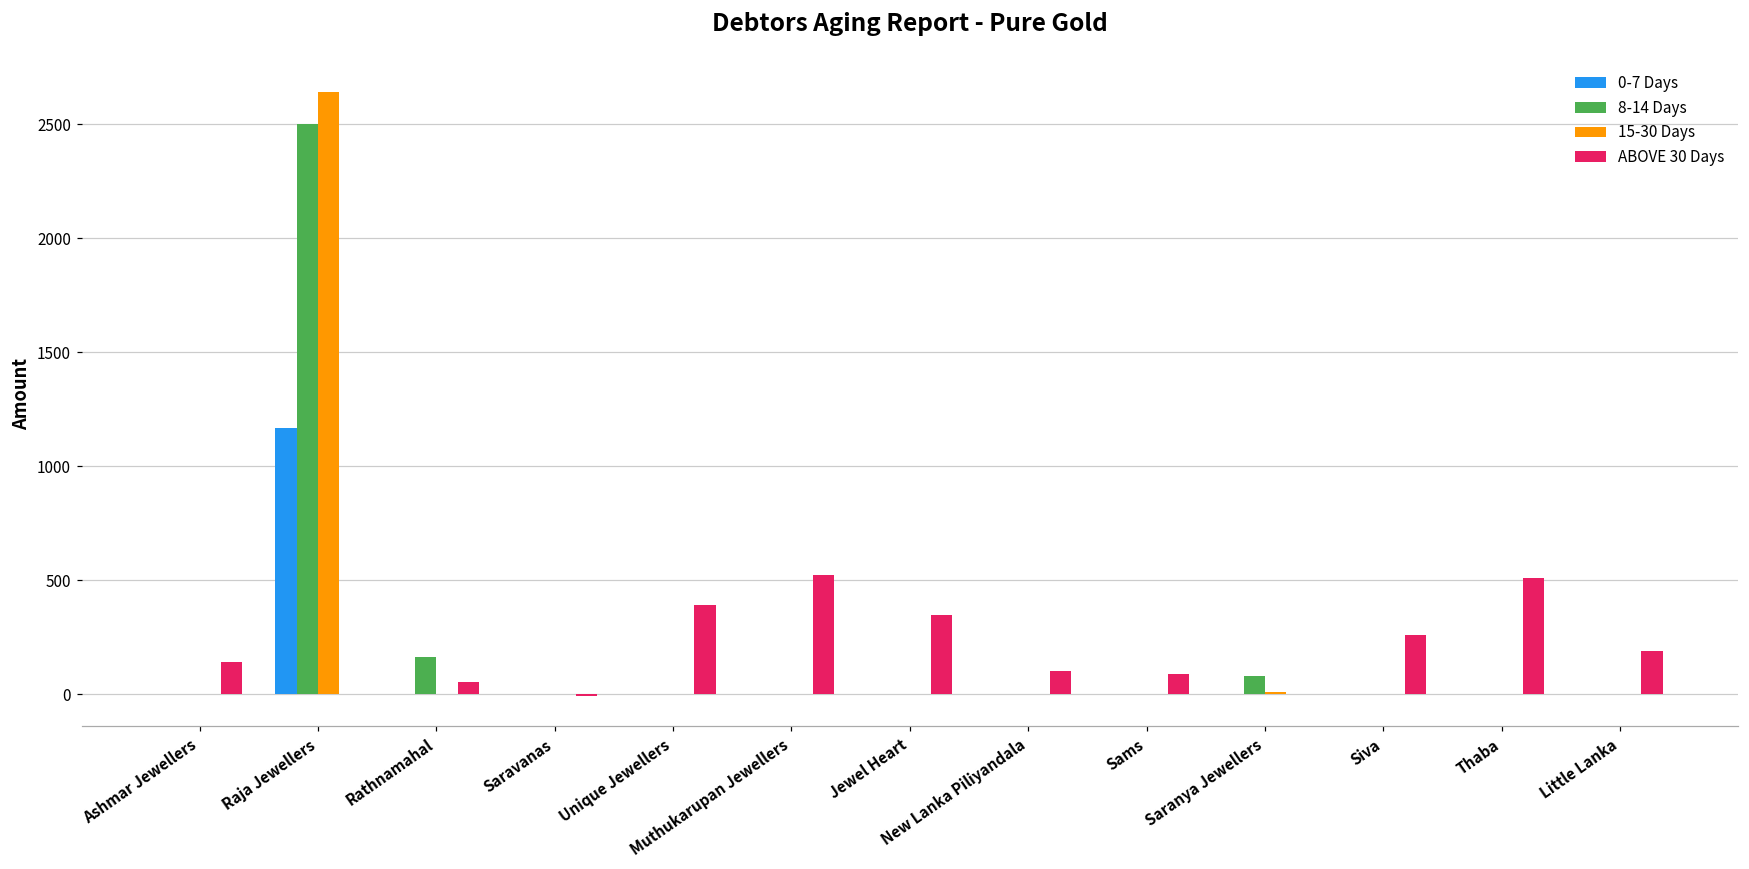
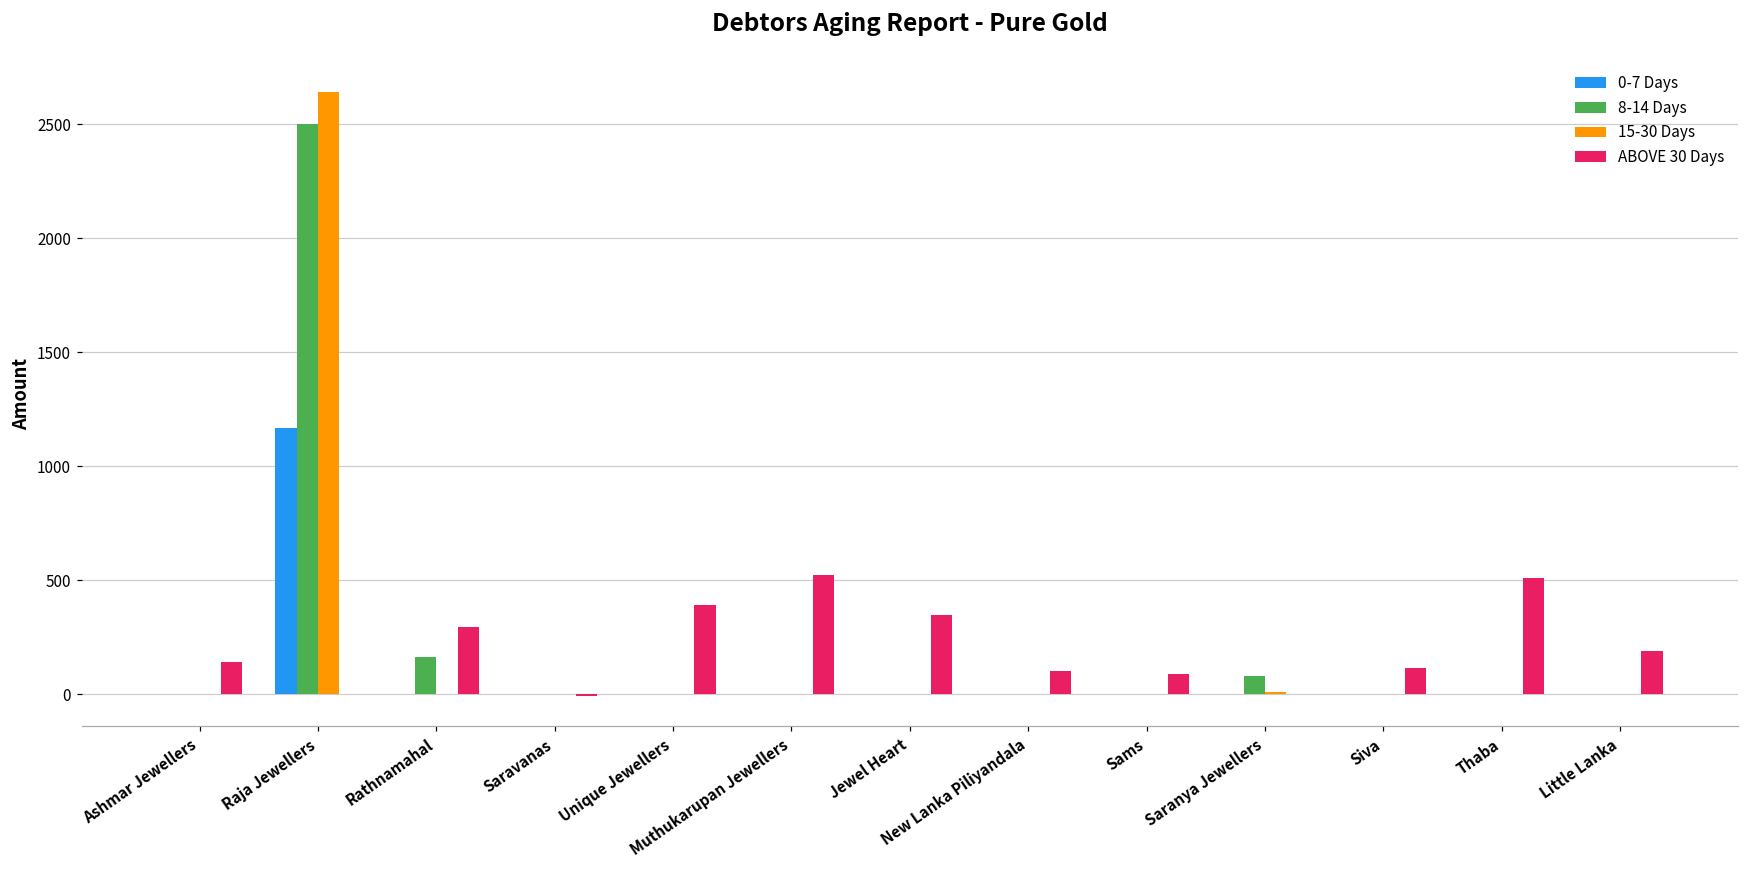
  {
    "0-7 Days": {
      "Ashmar Jewellers": 0,
      "Raja Jewellers": 1170,
      "Rathnamahal": 0,
      "Saravanas": 0,
      "Unique Jewellers": 0,
      "Muthukarupan Jewellers": 0,
      "Jewel Heart": 0,
      "New Lanka Piliyandala": 0,
      "Sams": 0,
      "Saranya Jewellers": 0,
      "Siva": 0,
      "Thaba": 0,
      "Little Lanka": 0
    },
    "8-14 Days": {
      "Ashmar Jewellers": 0,
      "Raja Jewellers": 2500,
      "Rathnamahal": 160,
      "Saravanas": 0,
      "Unique Jewellers": 0,
      "Muthukarupan Jewellers": 0,
      "Jewel Heart": 0,
      "New Lanka Piliyandala": 0,
      "Sams": 0,
      "Saranya Jewellers": 80,
      "Siva": 0,
      "Thaba": 0,
      "Little Lanka": 0
    },
    "15-30 Days": {
      "Ashmar Jewellers": 0,
      "Raja Jewellers": 2640,
      "Rathnamahal": 0,
      "Saravanas": 0,
      "Unique Jewellers": 0,
      "Muthukarupan Jewellers": 0,
      "Jewel Heart": 0,
      "New Lanka Piliyandala": 0,
      "Sams": 0,
      "Siva": 0,
      "Thaba": 0,
      "Little Lanka": 0
    },
    "ABOVE 30 Days": {
      "Ashmar Jewellers": 140,
      "Raja Jewellers": 0,
-     "Rathnamahal": 60,
+     "Rathnamahal": 290,
      "Unique Jewellers": 390,
      "Muthukarupan Jewellers": 520,
      "Jewel Heart": 350,
      "New Lanka Piliyandala": 100,
      "Sams": 90,
      "Saranya Jewellers": 0,
-     "Siva": 260,
+     "Siva": 120,
      "Thaba": 510,
      "Little Lanka": 190
    }
  }
